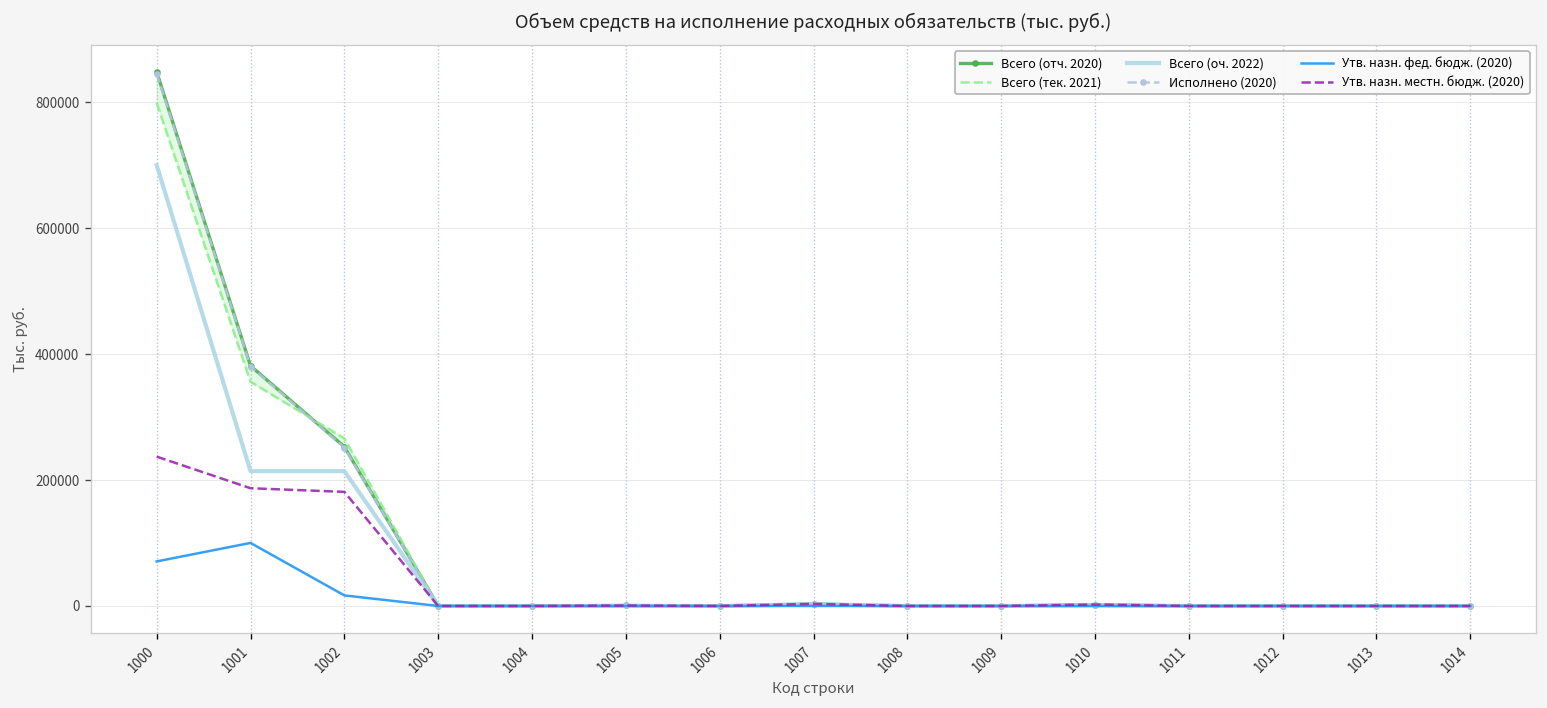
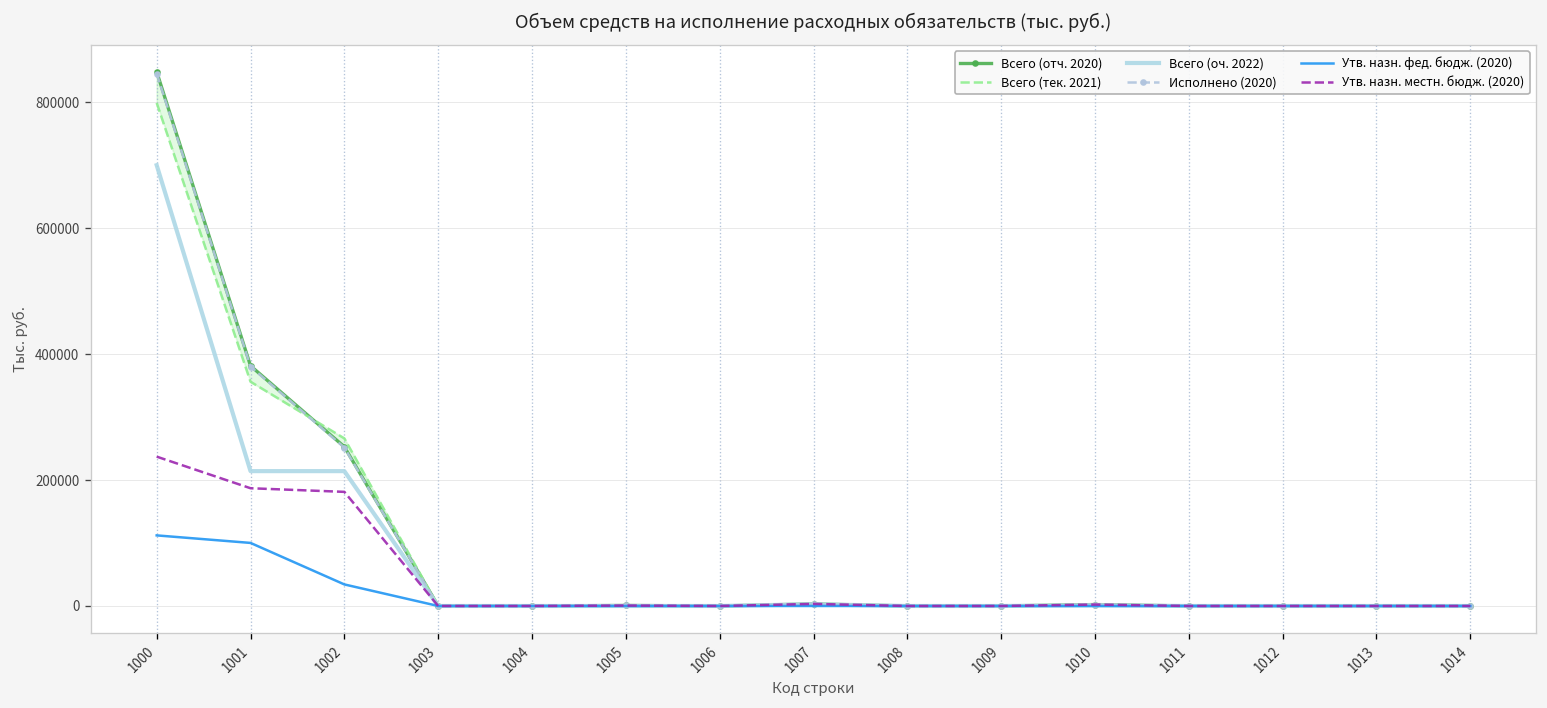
  {
    "Утв. назн. фед. бюдж. (2020)": {
-     "1000": 70000,
+     "1000": 110000,
      "1001": 100000,
-     "1002": 20000
+     "1002": 30000
    },
    "Утв. назн. местн. бюдж. (2020)": {
      "1000": 240000,
      "1001": 190000,
      "1002": 180000
    }
  }
